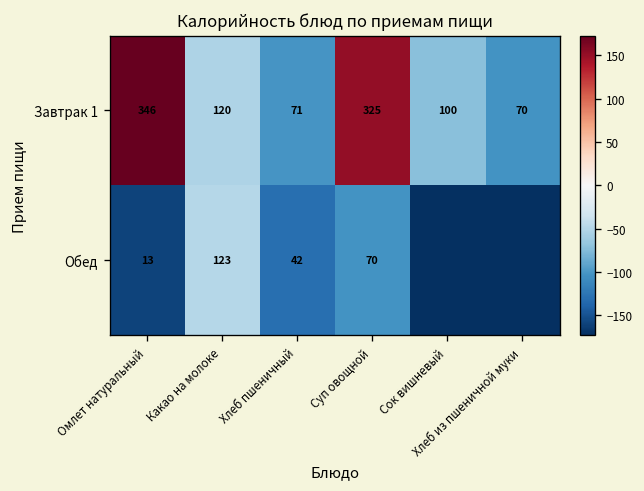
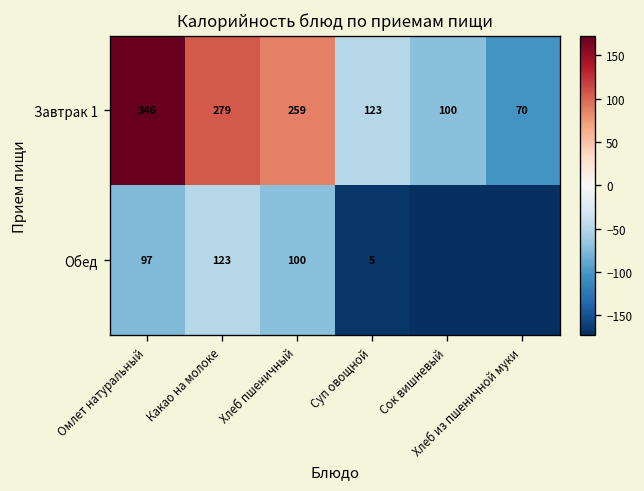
  {
    "Завтрак 1": {
      "Омлет натуральный": 346,
-     "Какао на молоке": 120,
-     "Хлеб пшеничный": 71,
-     "Суп овощной": 325,
+     "Какао на молоке": 279,
+     "Хлеб пшеничный": 259,
+     "Суп овощной": 123,
      "Сок вишневый": 100,
      "Хлеб из пшеничной муки": 70
    },
    "Обед": {
-     "Омлет натуральный": 13,
+     "Омлет натуральный": 97,
      "Какао на молоке": 123,
-     "Хлеб пшеничный": 42,
-     "Суп овощной": 70
+     "Хлеб пшеничный": 100,
+     "Суп овощной": 5
    }
  }
